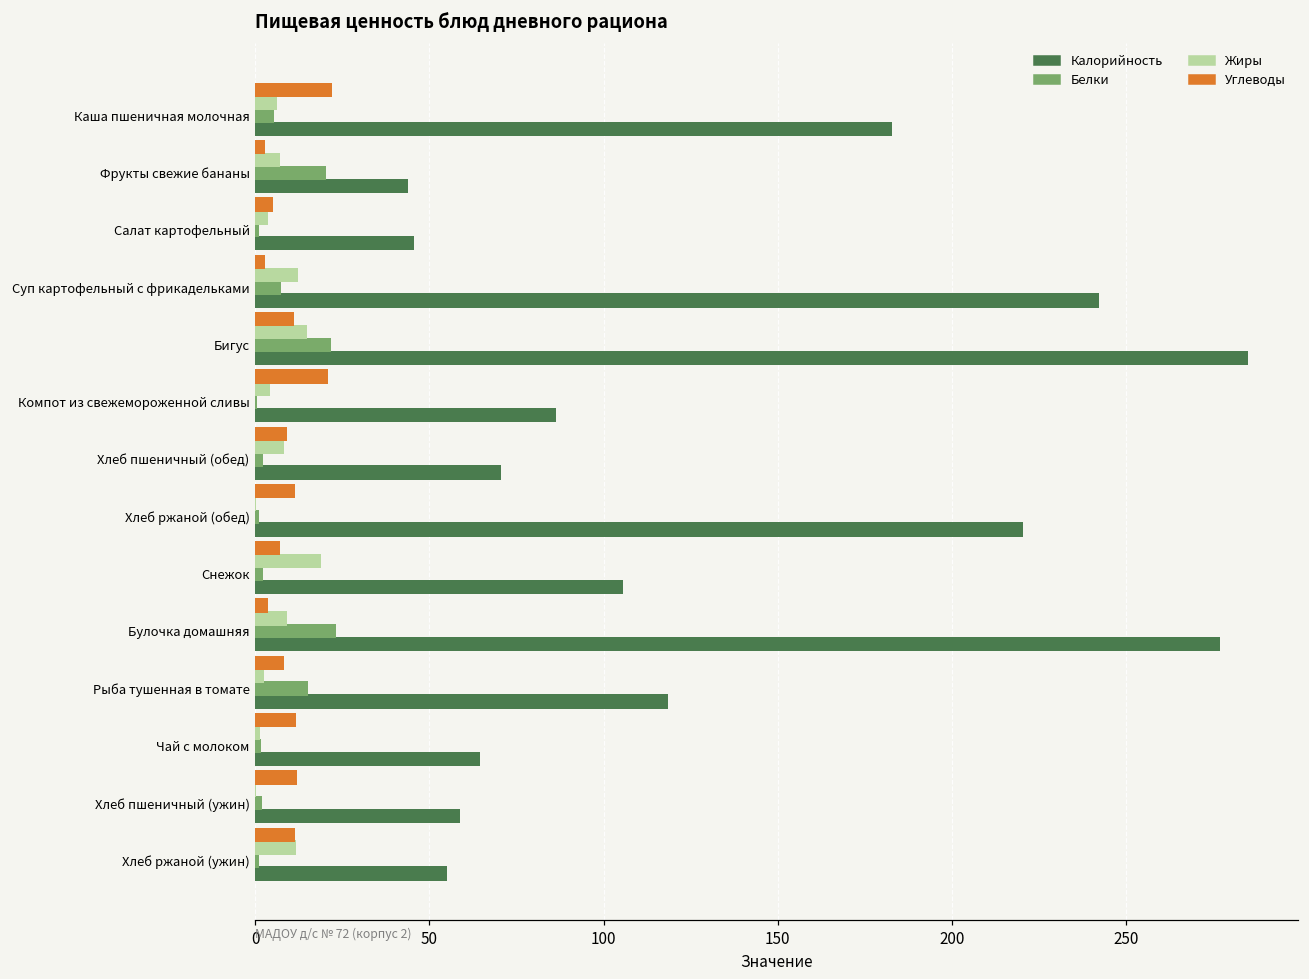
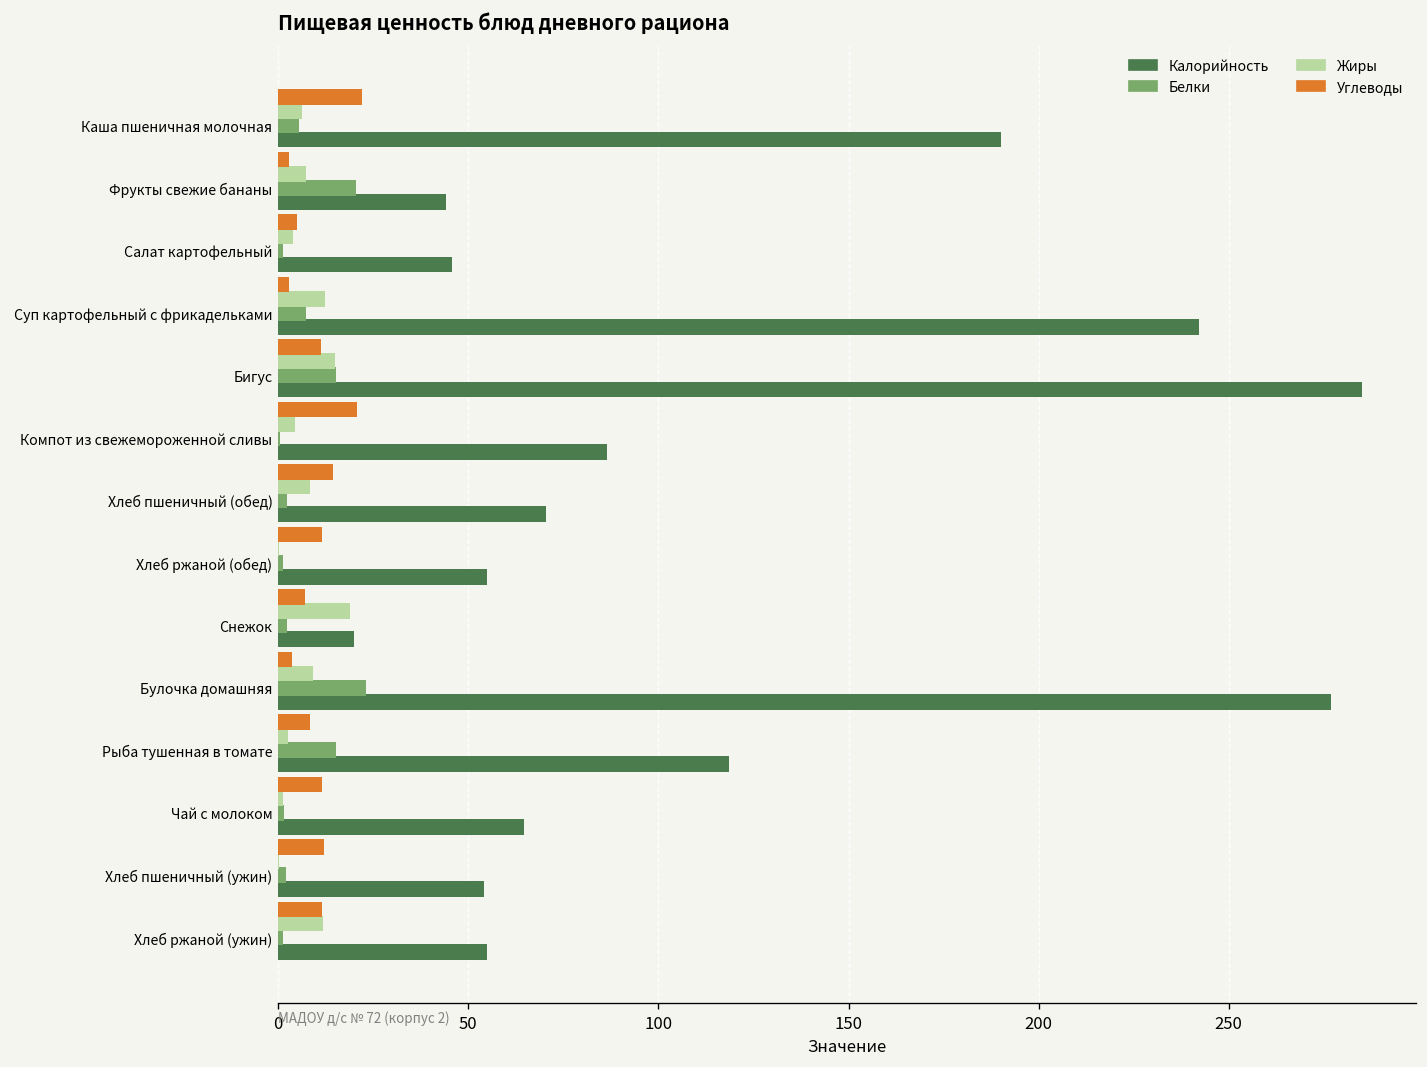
  {
    "Калорийность": {
-     "Каша пшеничная молочная": 183,
+     "Каша пшеничная молочная": 190,
      "Фрукты свежие бананы": 44,
      "Салат картофельный": 46,
      "Суп картофельный с фрикадельками": 242,
      "Бигус": 285,
      "Компот из свежемороженной сливы": 86,
      "Хлеб пшеничный (обед)": 71,
-     "Хлеб ржаной (обед)": 220,
-     "Снежок": 106,
+     "Хлеб ржаной (обед)": 55,
+     "Снежок": 20,
      "Булочка домашняя": 277,
      "Рыба тушенная в томате": 118,
      "Чай с молоком": 65,
-     "Хлеб пшеничный (ужин)": 59,
+     "Хлеб пшеничный (ужин)": 54,
      "Хлеб ржаной (ужин)": 55
    },
    "Белки": {
      "Каша пшеничная молочная": 6,
      "Фрукты свежие бананы": 20,
      "Салат картофельный": 1,
      "Суп картофельный с фрикадельками": 7,
-     "Бигус": 22,
+     "Бигус": 15,
      "Хлеб пшеничный (обед)": 2,
      "Хлеб ржаной (обед)": 1,
      "Снежок": 2,
      "Булочка домашняя": 23,
      "Рыба тушенная в томате": 15,
      "Чай с молоком": 2,
      "Хлеб пшеничный (ужин)": 2,
      "Хлеб ржаной (ужин)": 1
    },
    "Жиры": {
      "Каша пшеничная молочная": 6,
      "Фрукты свежие бананы": 7,
      "Салат картофельный": 4,
      "Суп картофельный с фрикадельками": 12,
      "Бигус": 15,
      "Компот из свежемороженной сливы": 4,
      "Хлеб пшеничный (обед)": 8,
      "Снежок": 19,
      "Булочка домашняя": 9,
      "Рыба тушенная в томате": 3,
      "Чай с молоком": 1,
      "Хлеб ржаной (ужин)": 12
    },
    "Углеводы": {
      "Каша пшеничная молочная": 22,
      "Фрукты свежие бананы": 3,
      "Салат картофельный": 5,
      "Суп картофельный с фрикадельками": 3,
      "Бигус": 11,
      "Компот из свежемороженной сливы": 21,
-     "Хлеб пшеничный (обед)": 9,
+     "Хлеб пшеничный (обед)": 14,
      "Хлеб ржаной (обед)": 12,
      "Снежок": 7,
      "Булочка домашняя": 4,
      "Рыба тушенная в томате": 8,
      "Чай с молоком": 12,
      "Хлеб пшеничный (ужин)": 12,
      "Хлеб ржаной (ужин)": 12
    }
  }
